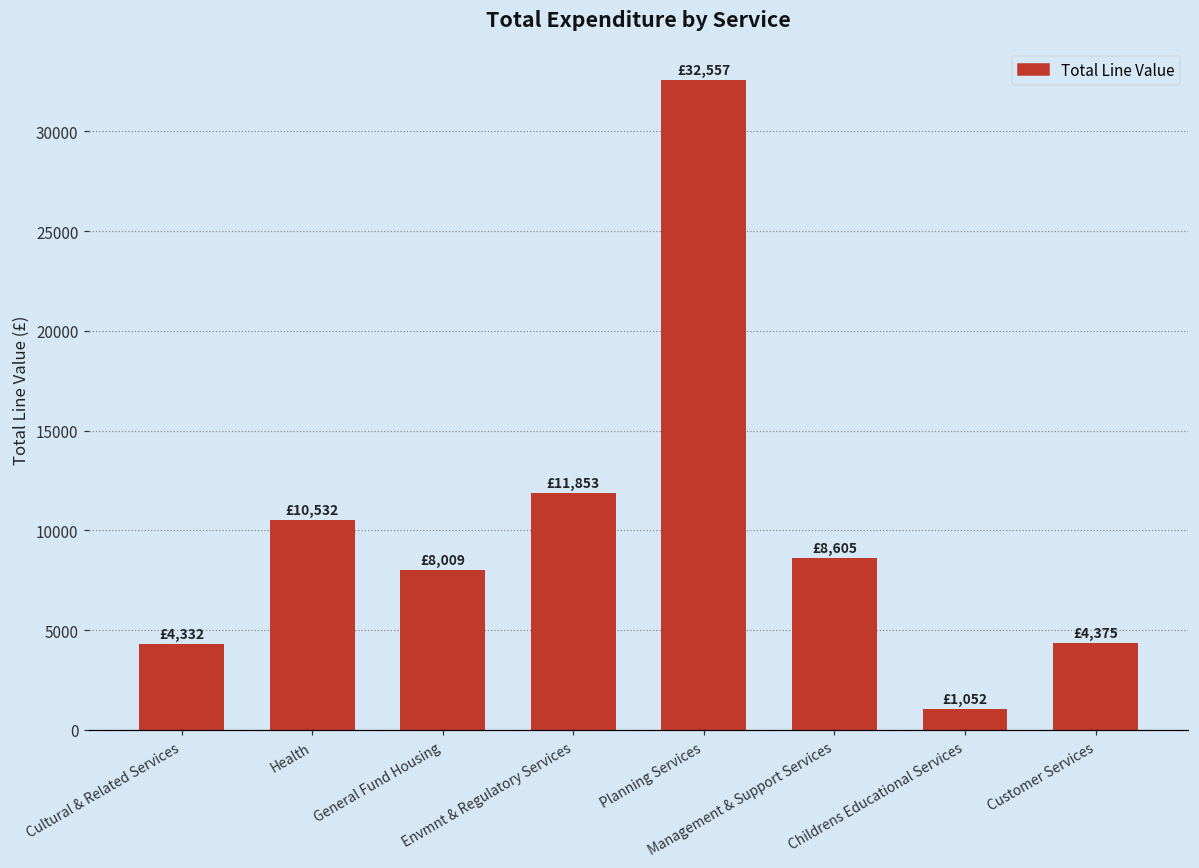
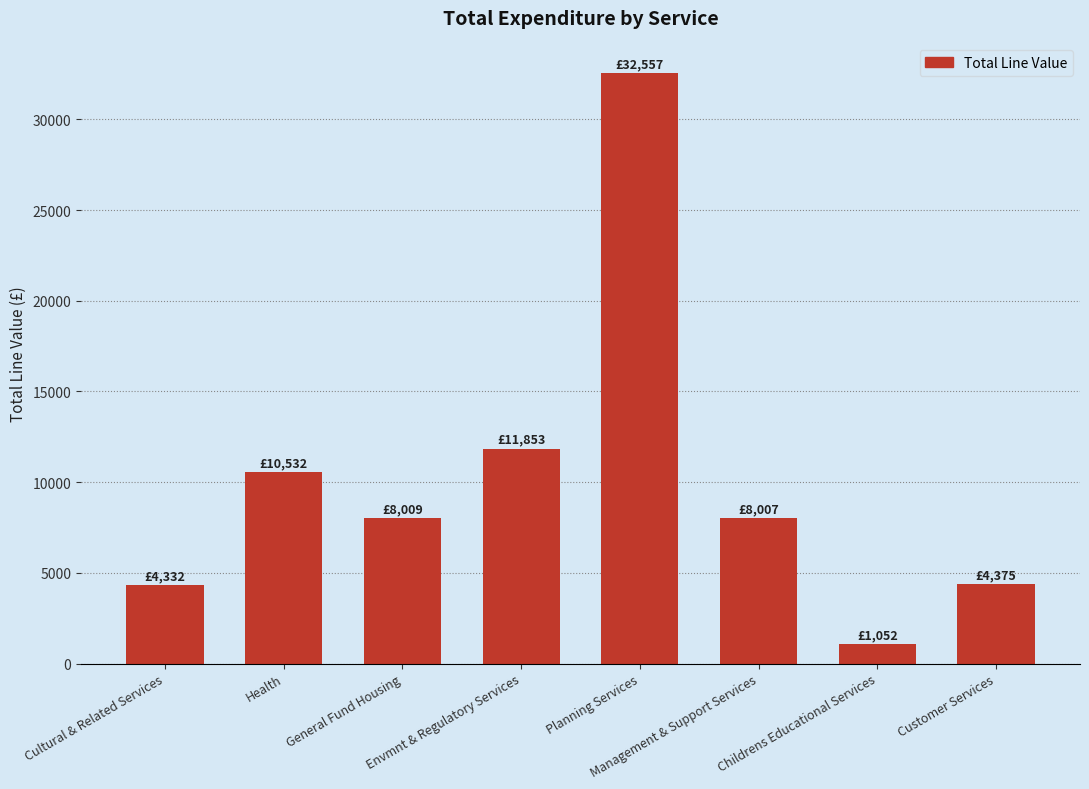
  {
    "Cultural & Related Services": "£4,332",
    "Health": "£10,532",
    "General Fund Housing": "£8,009",
    "Envmnt & Regulatory Services": "£11,853",
    "Planning Services": "£32,557",
-   "Management & Support Services": "£8,605",
+   "Management & Support Services": "£8,007",
    "Childrens Educational Services": "£1,052",
    "Customer Services": "£4,375"
  }
